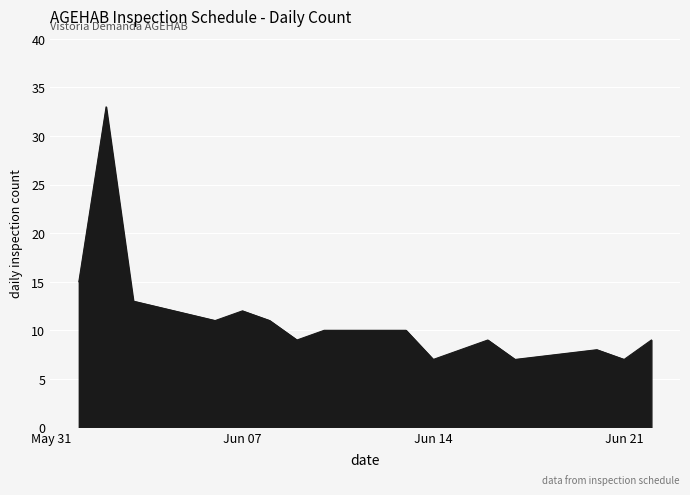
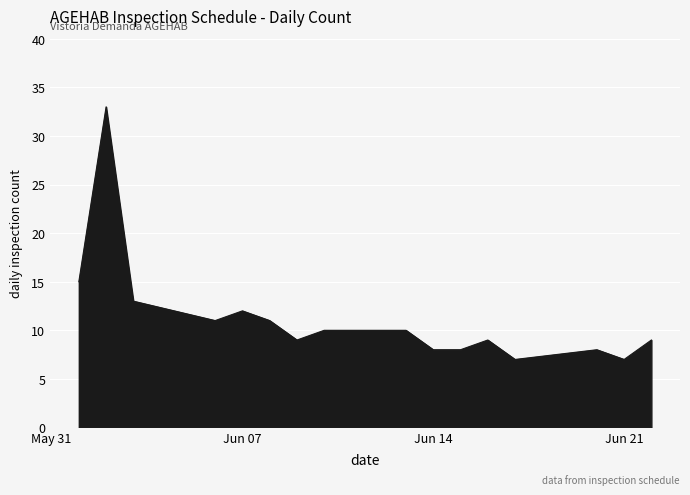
  {
    "Jun 07": 12,
-   "Jun 14": 7,
+   "Jun 14": 8,
    "Jun 21": 7
  }
